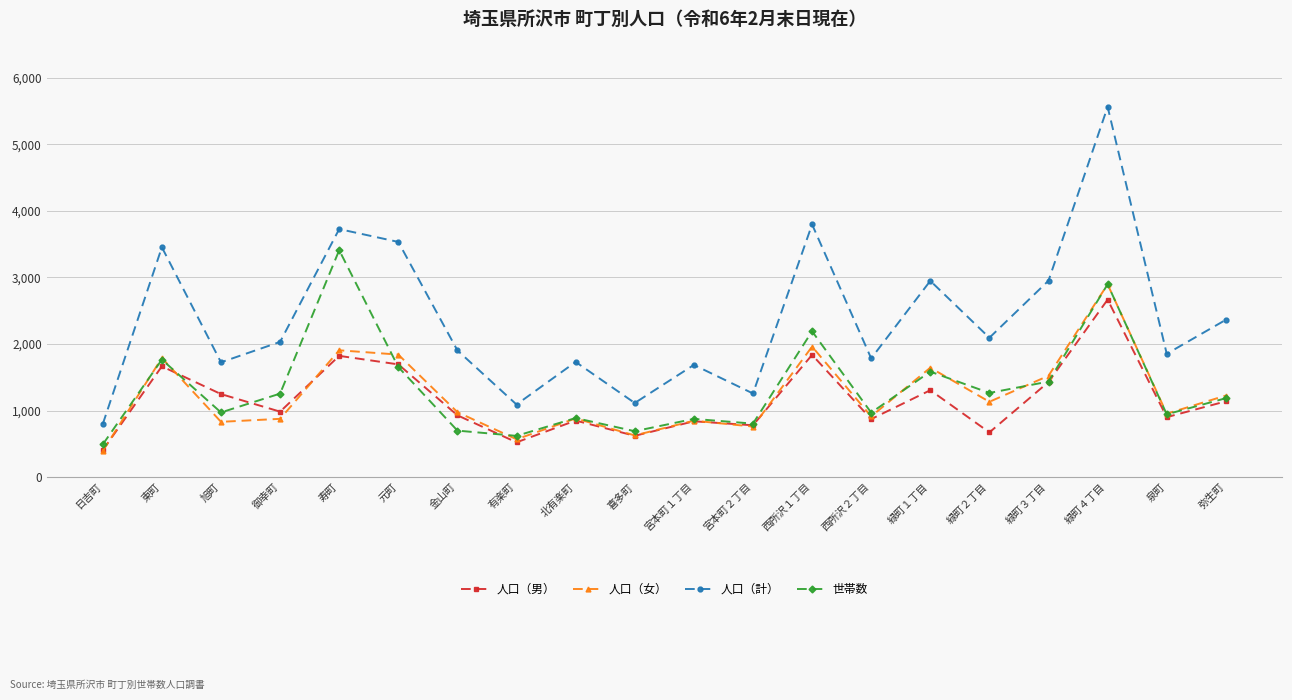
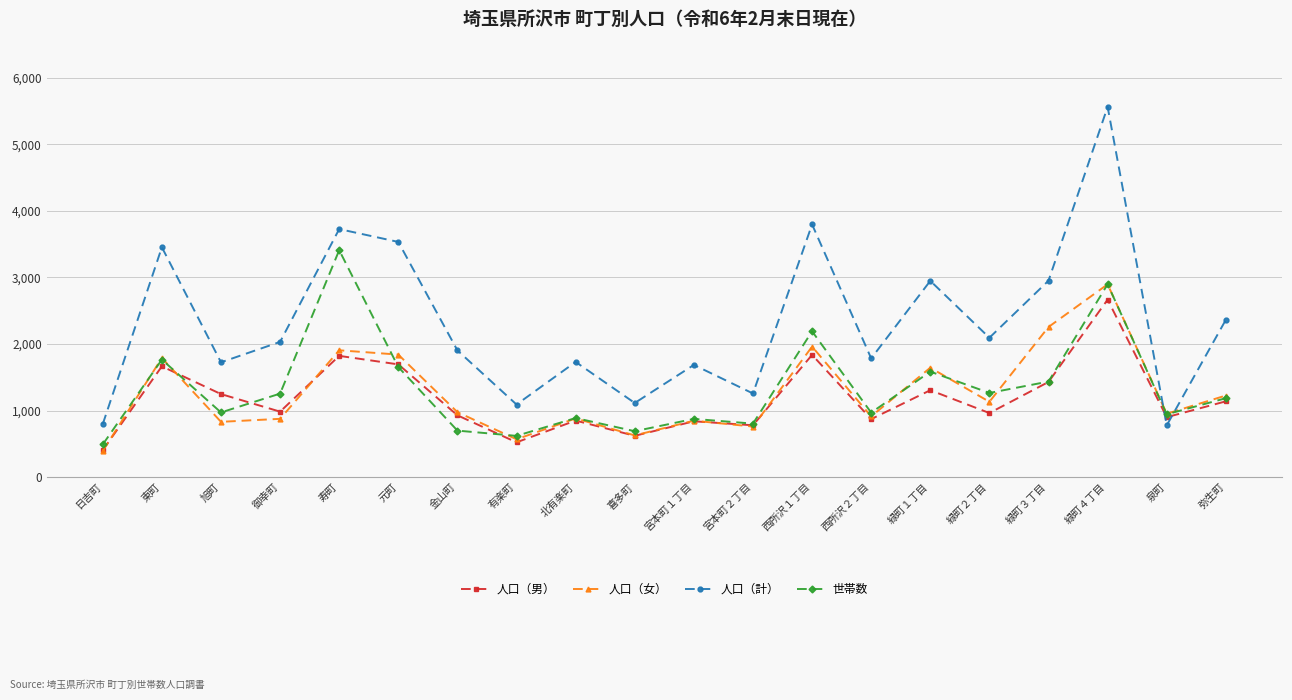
  {
    "人口（男）": {
      "東町": "1,700",
      "旭町": "1,200",
      "御幸町": "1,000",
      "寿町": "1,800",
      "元町": "1,700",
      "金山町": "900",
      "有楽町": "500",
      "西所沢１丁目": "1,800",
      "西所沢２丁目": "900",
      "緑町１丁目": "1,300",
-     "緑町２丁目": "700",
+     "緑町２丁目": "1,000",
      "緑町４丁目": "2,700",
      "泉町": "900",
      "弥生町": "1,100"
    },
    "人口（女）": {
      "旭町": "800",
      "御幸町": "900",
      "寿町": "1,900",
      "元町": "1,800",
      "金山町": "1,000",
      "有楽町": "600",
      "西所沢１丁目": "2,000",
      "西所沢２丁目": "900",
      "緑町１丁目": "1,600",
      "緑町２丁目": "1,100",
-     "緑町３丁目": "1,500",
+     "緑町３丁目": "2,300",
      "弥生町": "1,200"
    },
    "人口（計）": {
      "日吉町": "800",
      "東町": "3,500",
      "旭町": "1,700",
      "御幸町": "2,000",
      "寿町": "3,700",
      "元町": "3,500",
      "金山町": "1,900",
      "有楽町": "1,100",
      "北有楽町": "1,700",
      "喜多町": "1,100",
      "宮本町１丁目": "1,700",
      "宮本町２丁目": "1,300",
      "西所沢１丁目": "3,800",
      "西所沢２丁目": "1,800",
      "緑町１丁目": "2,900",
      "緑町２丁目": "2,100",
      "緑町３丁目": "3,000",
      "緑町４丁目": "5,600",
-     "泉町": "1,900",
+     "泉町": "800",
      "弥生町": "2,400"
    },
    "世帯数": {
      "日吉町": "500",
      "旭町": "1,000",
      "御幸町": "1,300",
      "寿町": "3,400",
      "元町": "1,700",
      "金山町": "700",
      "有楽町": "600",
      "喜多町": "700",
      "西所沢１丁目": "2,200",
      "西所沢２丁目": "1,000",
      "緑町１丁目": "1,600",
      "緑町２丁目": "1,300",
      "弥生町": "1,200"
    }
  }
